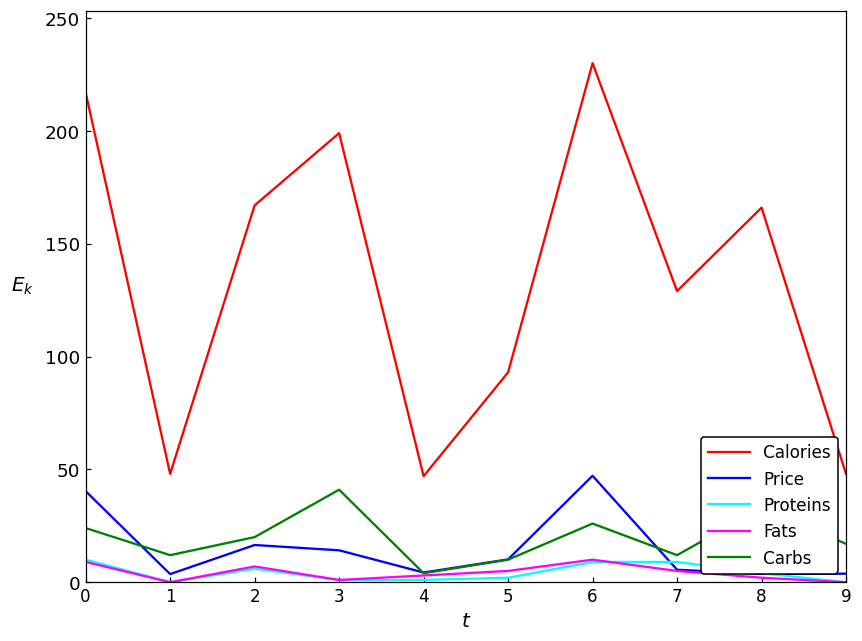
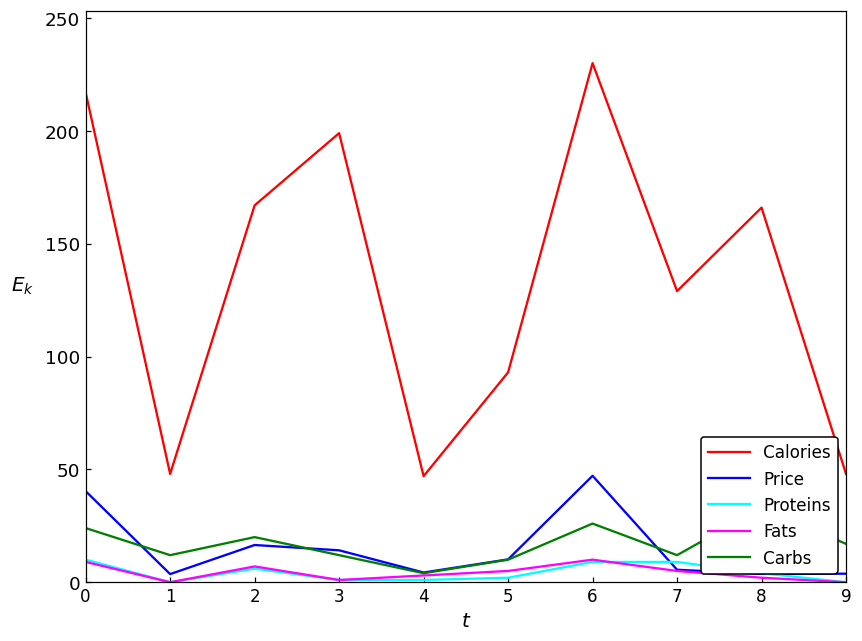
  {
    "Calories": {
      "0": 217,
      "1": 48,
      "2": 167,
      "3": 199,
      "4": 47,
      "5": 93,
      "6": 230,
      "7": 129,
      "8": 166,
      "9": 48
    },
    "Price": {
      "0": 40,
      "1": 4,
      "2": 17,
      "3": 14,
      "6": 47,
      "9": 4
    },
    "Proteins": {
      "4": 1,
      "5": 2,
      "7": 9
    },
    "Fats": {
      "5": 5,
      "8": 2
    },
    "Carbs": {
      "0": 24,
      "1": 12,
      "2": 20,
-     "3": 41,
+     "3": 12,
      "6": 26,
      "7": 12,
      "9": 17
    }
  }
